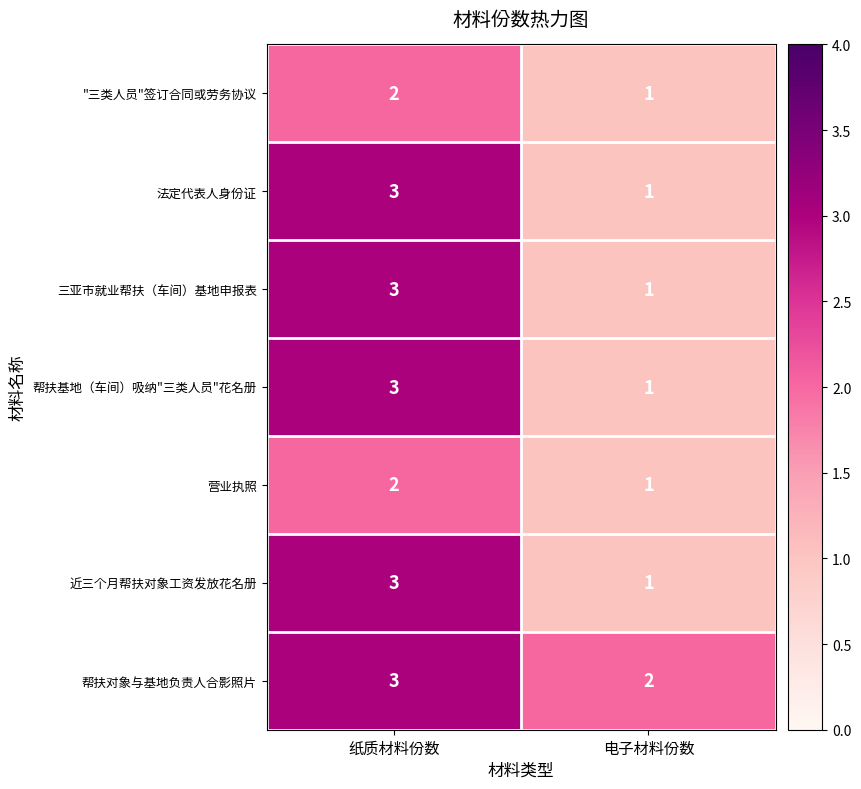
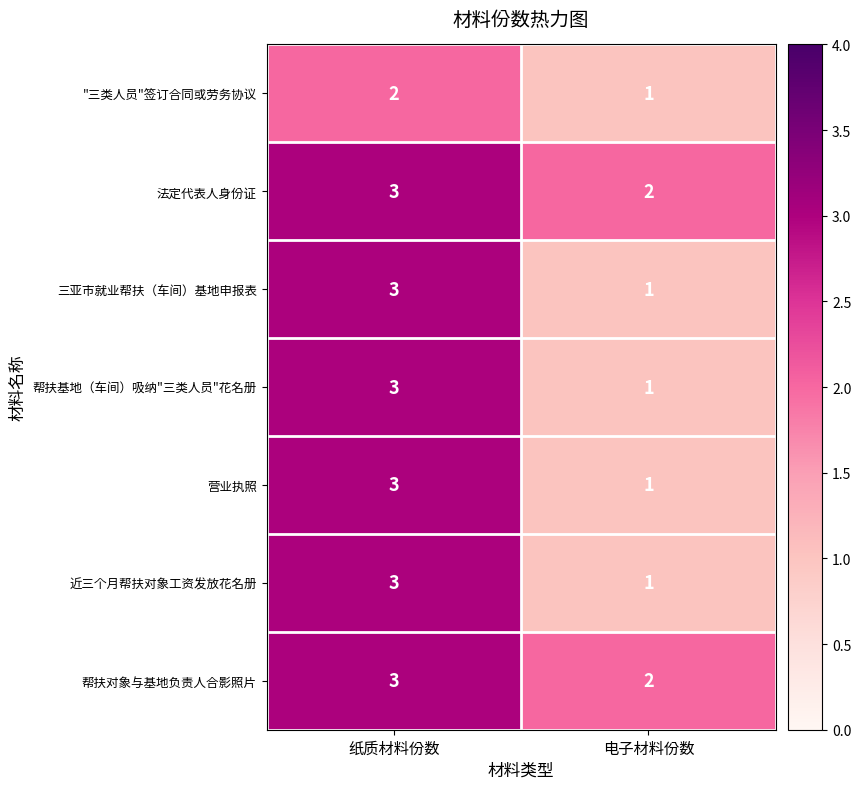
  {
    "\"三类人员\"签订合同或劳务协议": {
      "纸质材料份数": 2,
      "电子材料份数": 1
    },
    "法定代表人身份证": {
      "纸质材料份数": 3,
-     "电子材料份数": 1
+     "电子材料份数": 2
    },
    "三亚市就业帮扶（车间）基地申报表": {
      "纸质材料份数": 3,
      "电子材料份数": 1
    },
    "帮扶基地（车间）吸纳\"三类人员\"花名册": {
      "纸质材料份数": 3,
      "电子材料份数": 1
    },
    "营业执照": {
-     "纸质材料份数": 2,
+     "纸质材料份数": 3,
      "电子材料份数": 1
    },
    "近三个月帮扶对象工资发放花名册": {
      "纸质材料份数": 3,
      "电子材料份数": 1
    },
    "帮扶对象与基地负责人合影照片": {
      "纸质材料份数": 3,
      "电子材料份数": 2
    }
  }
